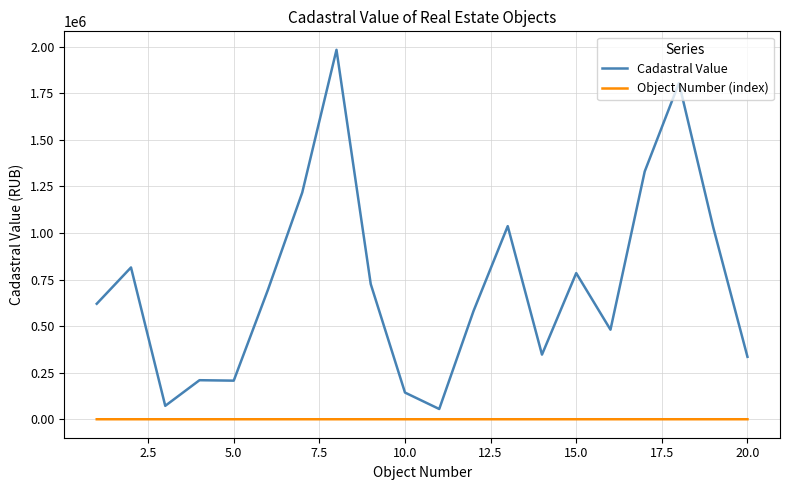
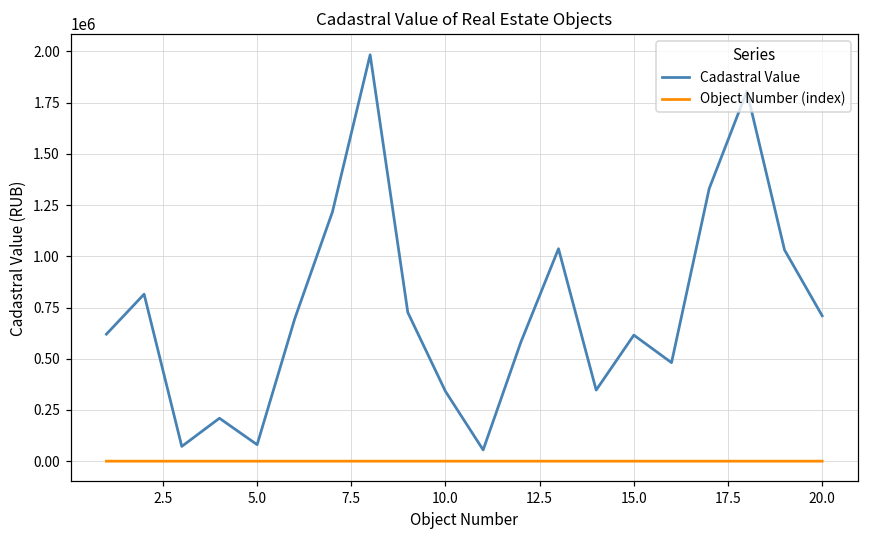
  {
    "Cadastral Value": {
-     "5.0": 210000,
-     "10.0": 140000,
-     "15.0": 780000,
-     "20.0": 340000
+     "5.0": 80000,
+     "10.0": 340000,
+     "15.0": 620000,
+     "20.0": 710000
    },
    "Object Number (index)": {
      "5.0": 0,
      "10.0": 0,
      "15.0": 0,
      "20.0": 0
    }
  }
